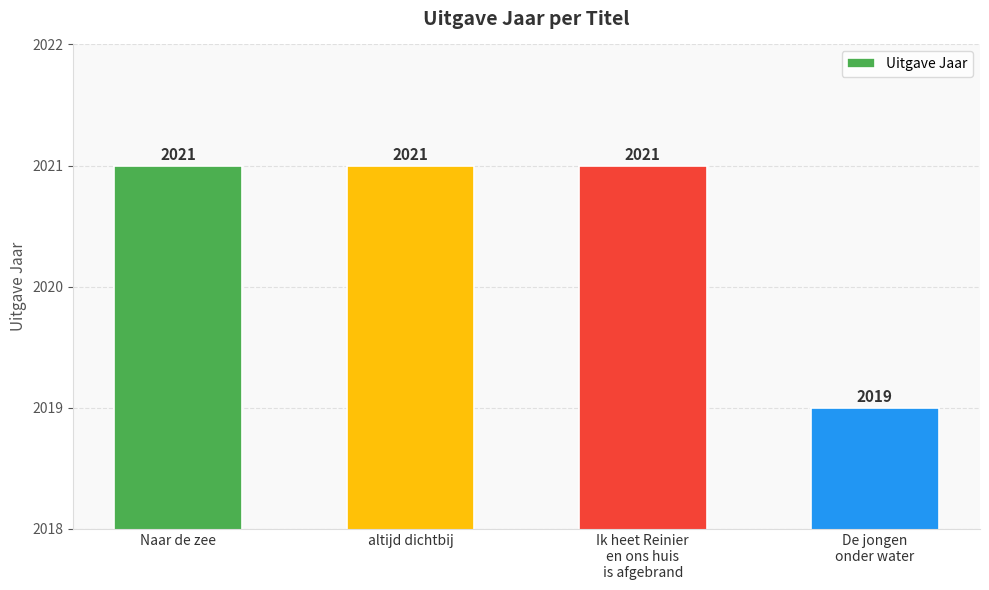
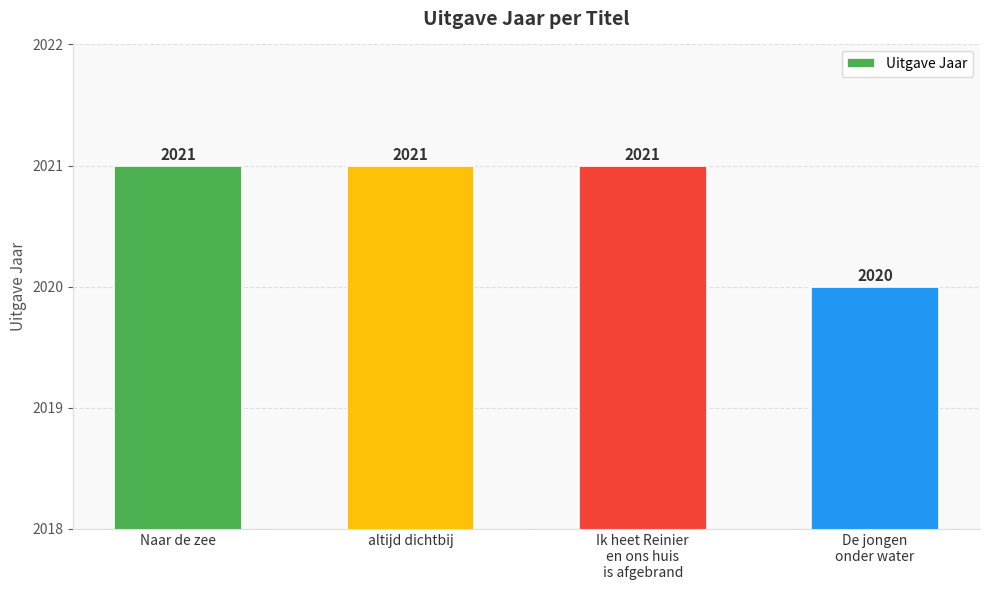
  {
    "Naar de zee": 2021,
    "altijd dichtbij": 2021,
    "Ik heet Reinier en ons huis is afgebrand": 2021,
-   "De jongen onder water": 2019
+   "De jongen onder water": 2020
  }
